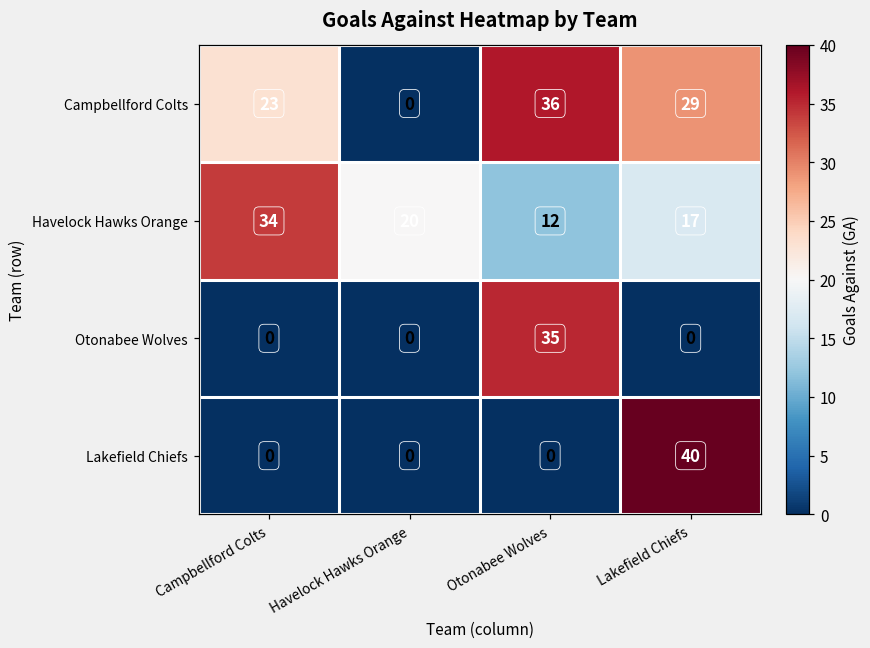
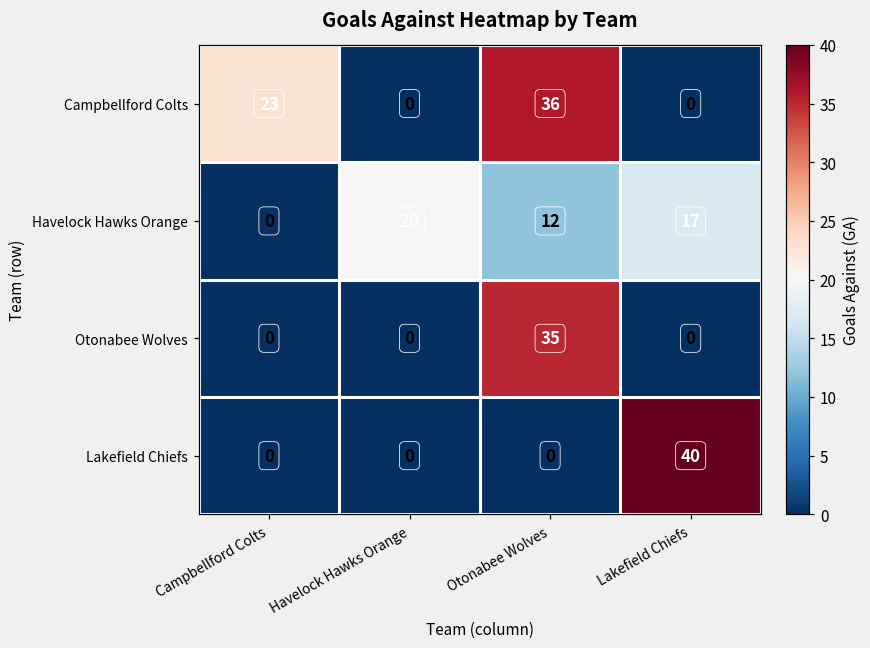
  {
    "Campbellford Colts": {
-     "Lakefield Chiefs": 29
+     "Lakefield Chiefs": 0
    },
    "Havelock Hawks Orange": {
-     "Campbellford Colts": 34
+     "Campbellford Colts": 0
    }
  }
